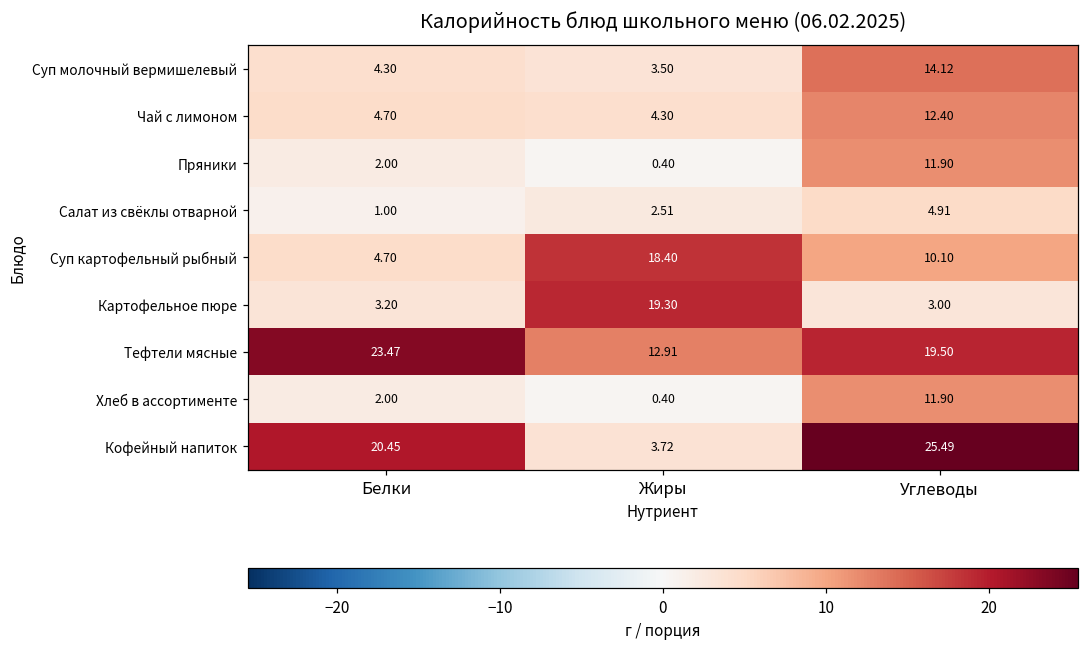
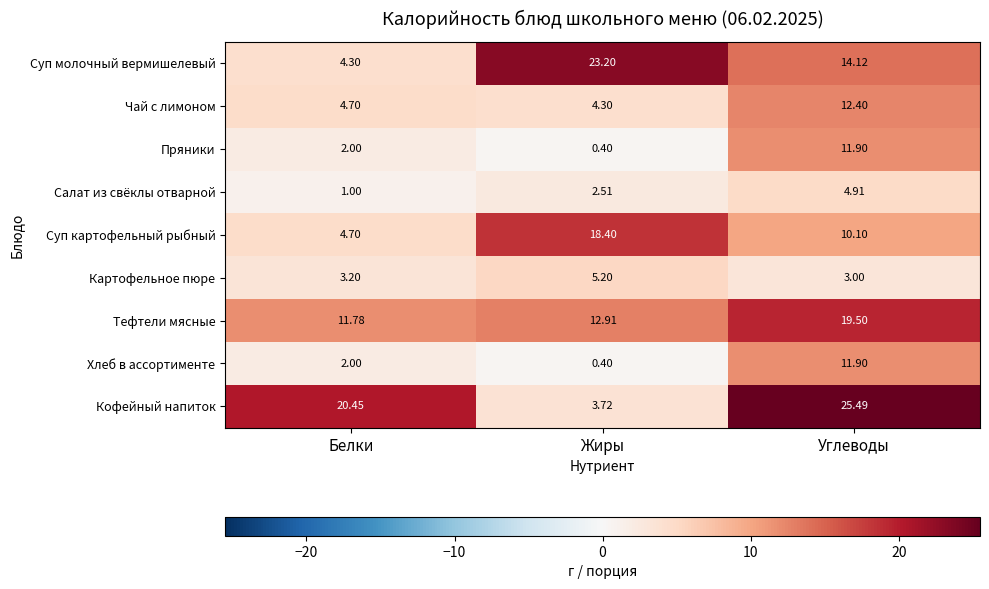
  {
    "Суп молочный вермишелевый": {
      "Белки": 4.30,
-     "Жиры": 3.50,
+     "Жиры": 23.20,
      "Углеводы": 14.12
    },
    "Чай с лимоном": {
      "Белки": 4.70,
      "Жиры": 4.30,
      "Углеводы": 12.40
    },
    "Пряники": {
      "Белки": 2.00,
      "Жиры": 0.40,
      "Углеводы": 11.90
    },
    "Салат из свёклы отварной": {
      "Белки": 1.00,
      "Жиры": 2.51,
      "Углеводы": 4.91
    },
    "Суп картофельный рыбный": {
      "Белки": 4.70,
      "Жиры": 18.40,
      "Углеводы": 10.10
    },
    "Картофельное пюре": {
      "Белки": 3.20,
-     "Жиры": 19.30,
+     "Жиры": 5.20,
      "Углеводы": 3.00
    },
    "Тефтели мясные": {
-     "Белки": 23.47,
+     "Белки": 11.78,
      "Жиры": 12.91,
      "Углеводы": 19.50
    },
    "Хлеб в ассортименте": {
      "Белки": 2.00,
      "Жиры": 0.40,
      "Углеводы": 11.90
    },
    "Кофейный напиток": {
      "Белки": 20.45,
      "Жиры": 3.72,
      "Углеводы": 25.49
    }
  }
